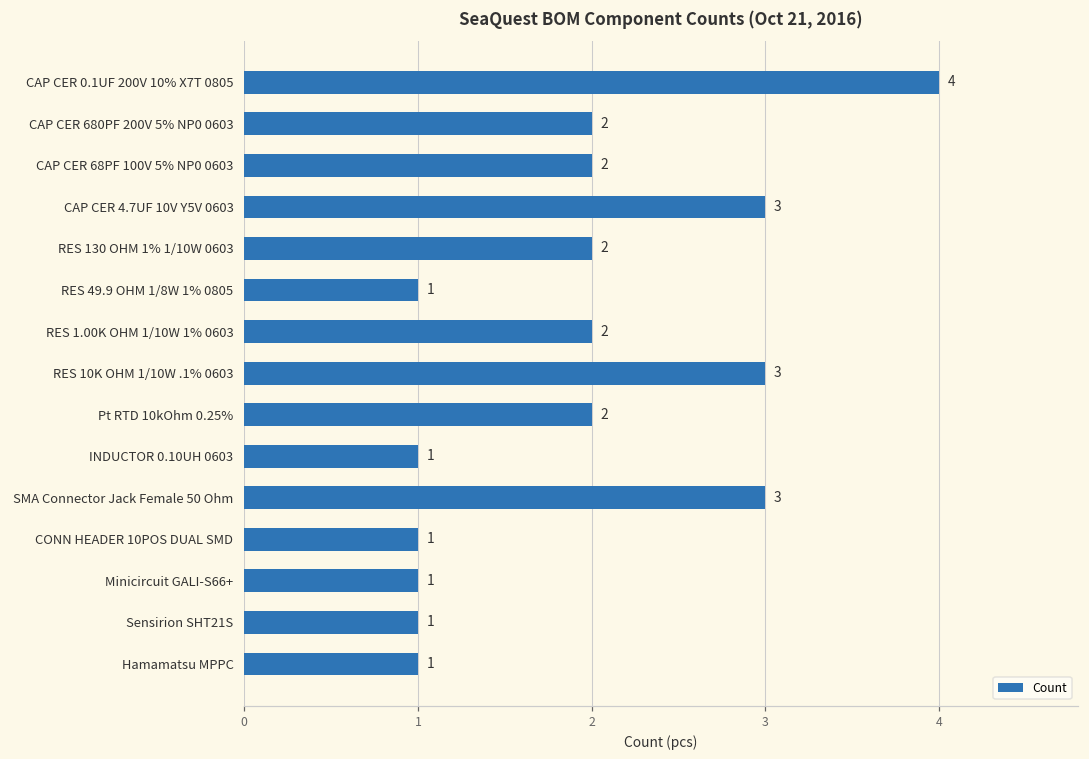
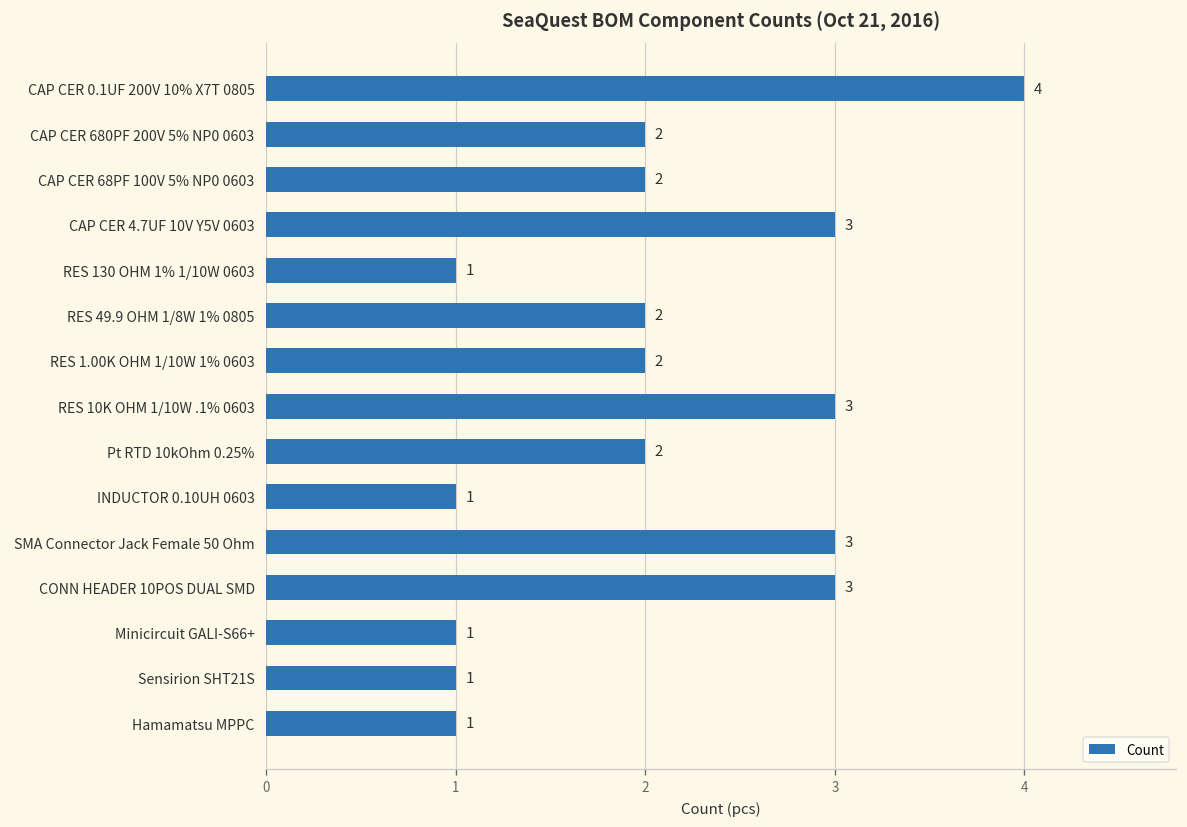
  {
    "CAP CER 0.1UF 200V 10% X7T 0805": 4,
    "CAP CER 680PF 200V 5% NP0 0603": 2,
    "CAP CER 68PF 100V 5% NP0 0603": 2,
    "CAP CER 4.7UF 10V Y5V 0603": 3,
-   "RES 130 OHM 1% 1/10W 0603": 2,
-   "RES 49.9 OHM 1/8W 1% 0805": 1,
+   "RES 130 OHM 1% 1/10W 0603": 1,
+   "RES 49.9 OHM 1/8W 1% 0805": 2,
    "RES 1.00K OHM 1/10W 1% 0603": 2,
    "RES 10K OHM 1/10W .1% 0603": 3,
    "Pt RTD 10kOhm 0.25%": 2,
    "INDUCTOR 0.10UH 0603": 1,
    "SMA Connector Jack Female 50 Ohm": 3,
-   "CONN HEADER 10POS DUAL SMD": 1,
+   "CONN HEADER 10POS DUAL SMD": 3,
    "Minicircuit GALI-S66+": 1,
    "Sensirion SHT21S": 1,
    "Hamamatsu MPPC": 1
  }
